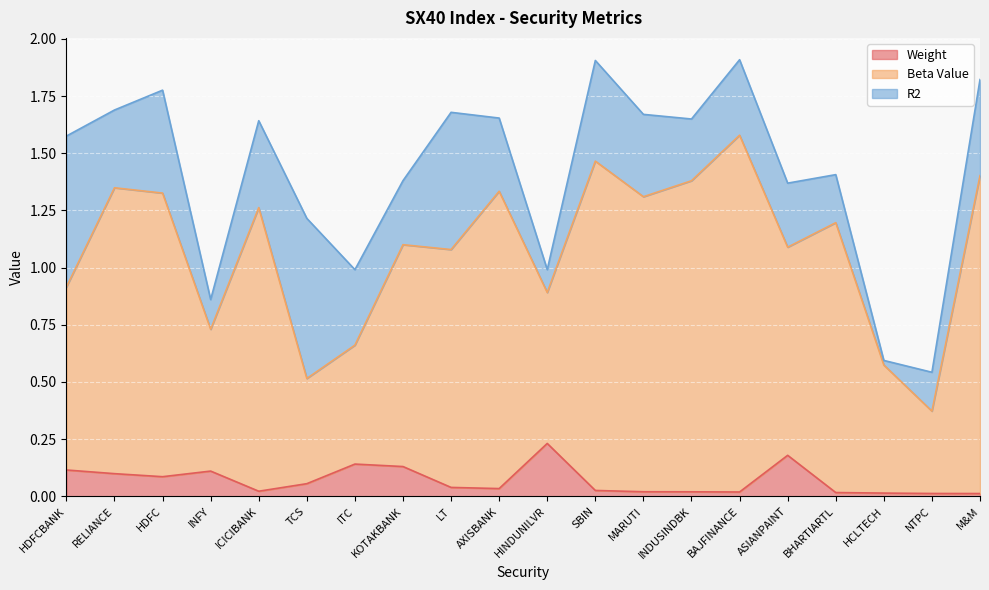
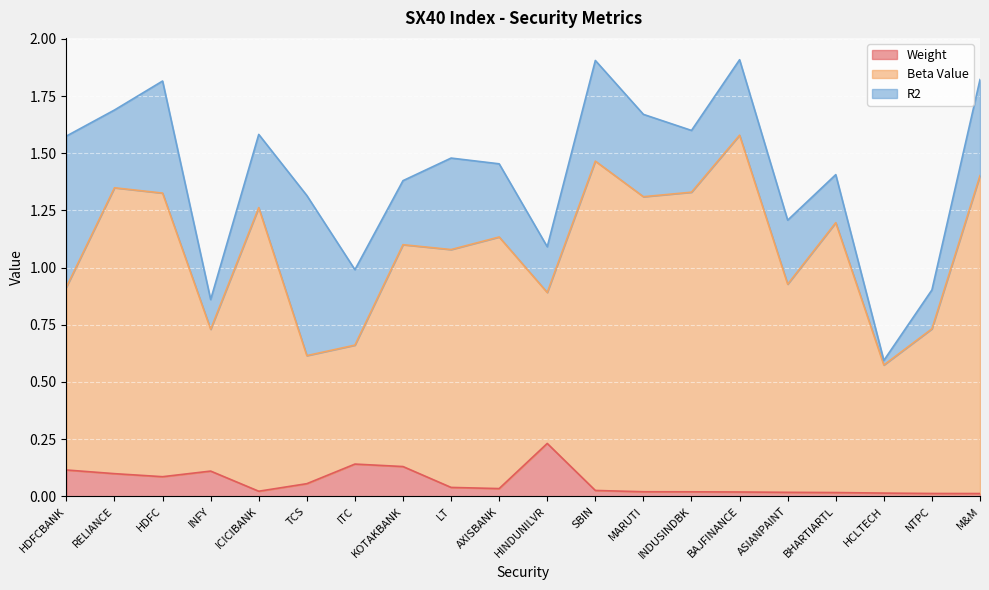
  {
    "Weight": {
      "HDFCBANK": 0.11,
      "RELIANCE": 0.10,
      "HDFC": 0.09,
      "INFY": 0.11,
      "ICICIBANK": 0.02,
      "TCS": 0.06,
      "ITC": 0.14,
      "KOTAKBANK": 0.13,
      "LT": 0.04,
      "AXISBANK": 0.03,
      "HINDUNILVR": 0.23,
      "SBIN": 0.03,
      "MARUTI": 0.02,
      "INDUSINDBK": 0.02,
      "BAJFINANCE": 0.02,
-     "ASIANPAINT": 0.18,
+     "ASIANPAINT": 0.02,
      "BHARTIARTL": 0.02,
      "HCLTECH": 0.01,
      "NTPC": 0.01,
      "M&M": 0.01
    },
    "Beta Value": {
      "HDFCBANK": 0.80,
      "RELIANCE": 1.25,
      "HDFC": 1.24,
      "INFY": 0.62,
      "ICICIBANK": 1.24,
-     "TCS": 0.46,
+     "TCS": 0.56,
      "ITC": 0.52,
      "KOTAKBANK": 0.97,
      "LT": 1.04,
-     "AXISBANK": 1.3,
+     "AXISBANK": 1.1,
      "HINDUNILVR": 0.66,
      "SBIN": 1.44,
      "MARUTI": 1.29,
-     "INDUSINDBK": 1.36,
+     "INDUSINDBK": 1.31,
      "BAJFINANCE": 1.56,
      "ASIANPAINT": 0.91,
      "BHARTIARTL": 1.18,
      "HCLTECH": 0.56,
-     "NTPC": 0.36,
+     "NTPC": 0.72,
      "M&M": 1.39
    },
    "R2": {
      "HDFCBANK": 0.66,
      "RELIANCE": 0.34,
-     "HDFC": 0.45,
+     "HDFC": 0.49,
      "INFY": 0.13,
-     "ICICIBANK": 0.38,
+     "ICICIBANK": 0.32,
      "TCS": 0.70,
      "ITC": 0.33,
      "KOTAKBANK": 0.28,
-     "LT": 0.6,
+     "LT": 0.4,
      "AXISBANK": 0.32,
-     "HINDUNILVR": 0.1,
+     "HINDUNILVR": 0.2,
      "SBIN": 0.44,
      "MARUTI": 0.36,
      "INDUSINDBK": 0.27,
      "BAJFINANCE": 0.33,
      "ASIANPAINT": 0.28,
      "BHARTIARTL": 0.21,
      "HCLTECH": 0.02,
      "NTPC": 0.17,
      "M&M": 0.42
    }
  }
